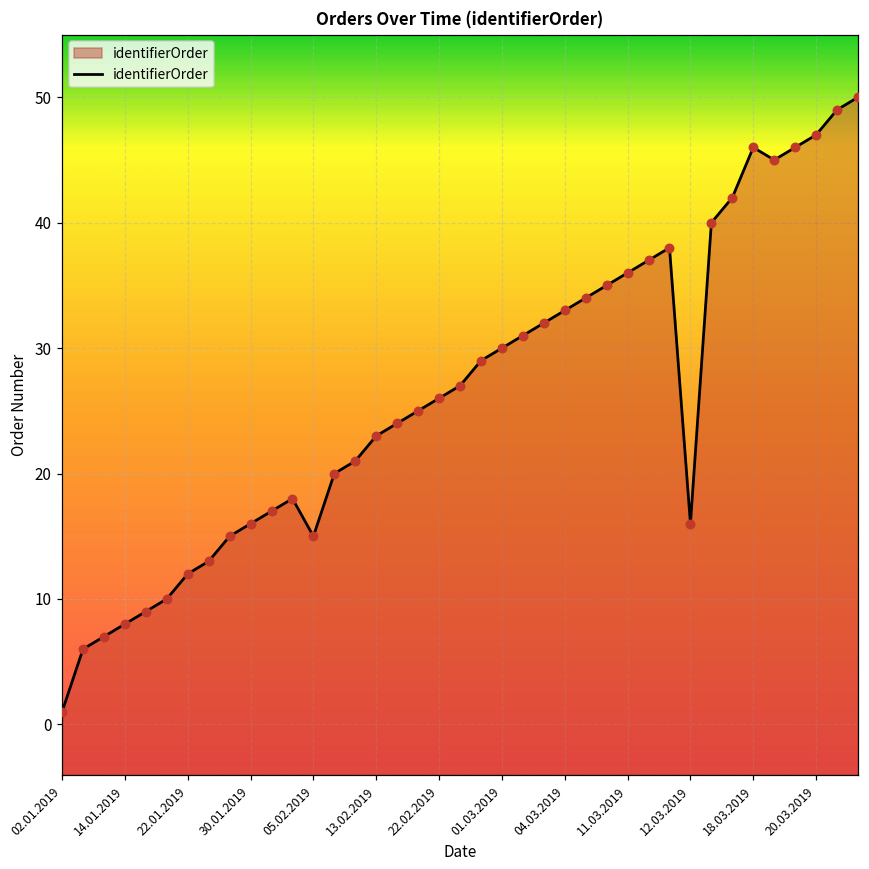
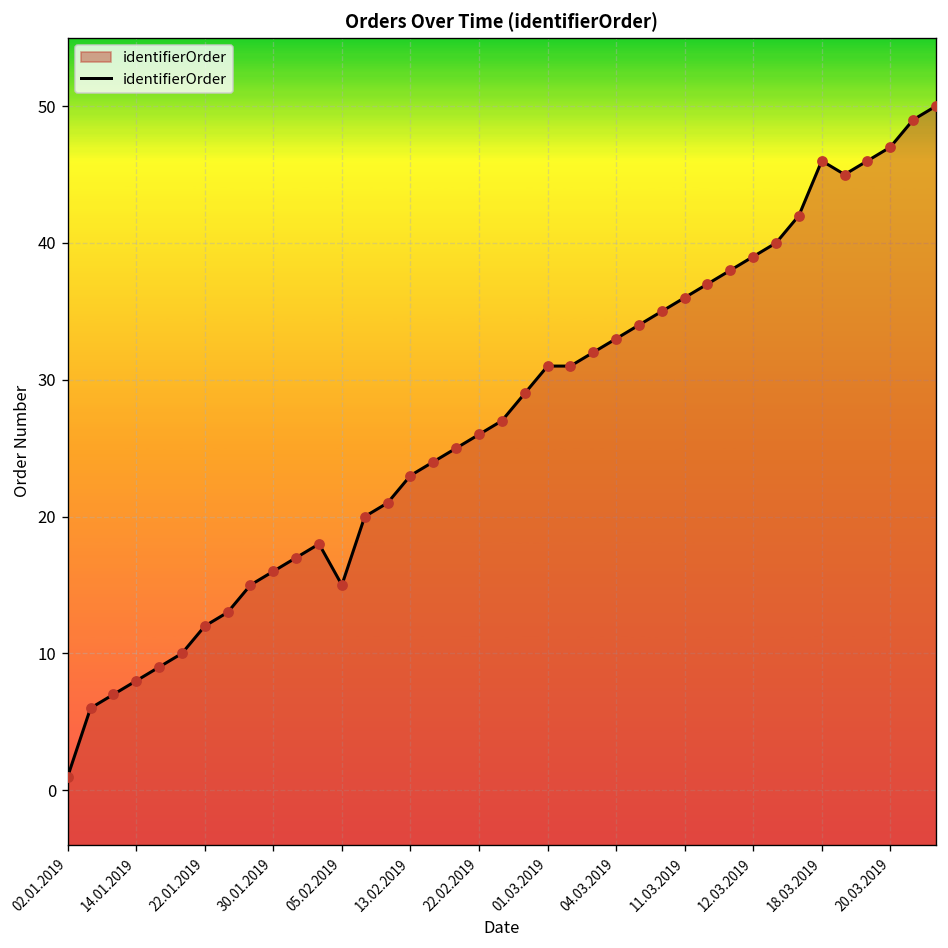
  {
    "02.01.2019": 1,
    "14.01.2019": 8,
    "30.01.2019": 16,
    "05.02.2019": 15,
-   "01.03.2019": 30,
-   "12.03.2019": 16,
+   "01.03.2019": 31,
+   "12.03.2019": 39,
    "18.03.2019": 46
  }
